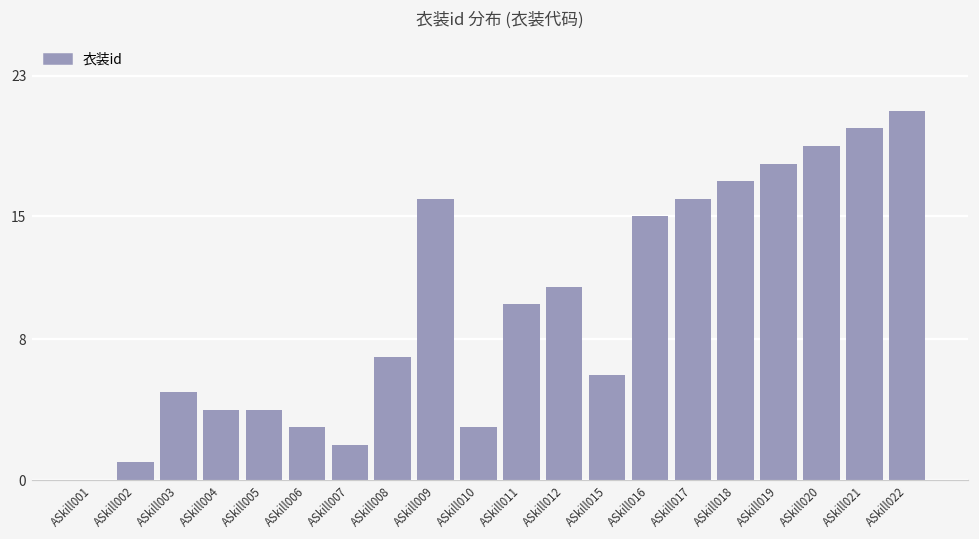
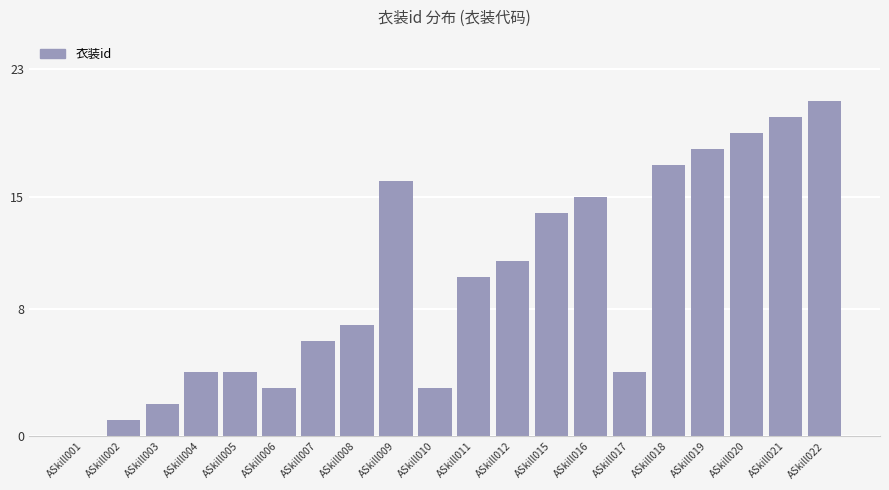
  {
    "ASkill001": 0,
    "ASkill002": 1,
-   "ASkill003": 5,
+   "ASkill003": 2,
    "ASkill004": 4,
    "ASkill005": 4,
    "ASkill006": 3,
-   "ASkill007": 2,
+   "ASkill007": 6,
    "ASkill008": 7,
    "ASkill009": 16,
    "ASkill010": 3,
    "ASkill011": 10,
    "ASkill012": 11,
-   "ASkill015": 6,
+   "ASkill015": 14,
    "ASkill016": 15,
-   "ASkill017": 16,
+   "ASkill017": 4,
    "ASkill018": 17,
    "ASkill019": 18,
    "ASkill020": 19,
    "ASkill021": 20,
    "ASkill022": 21
  }
